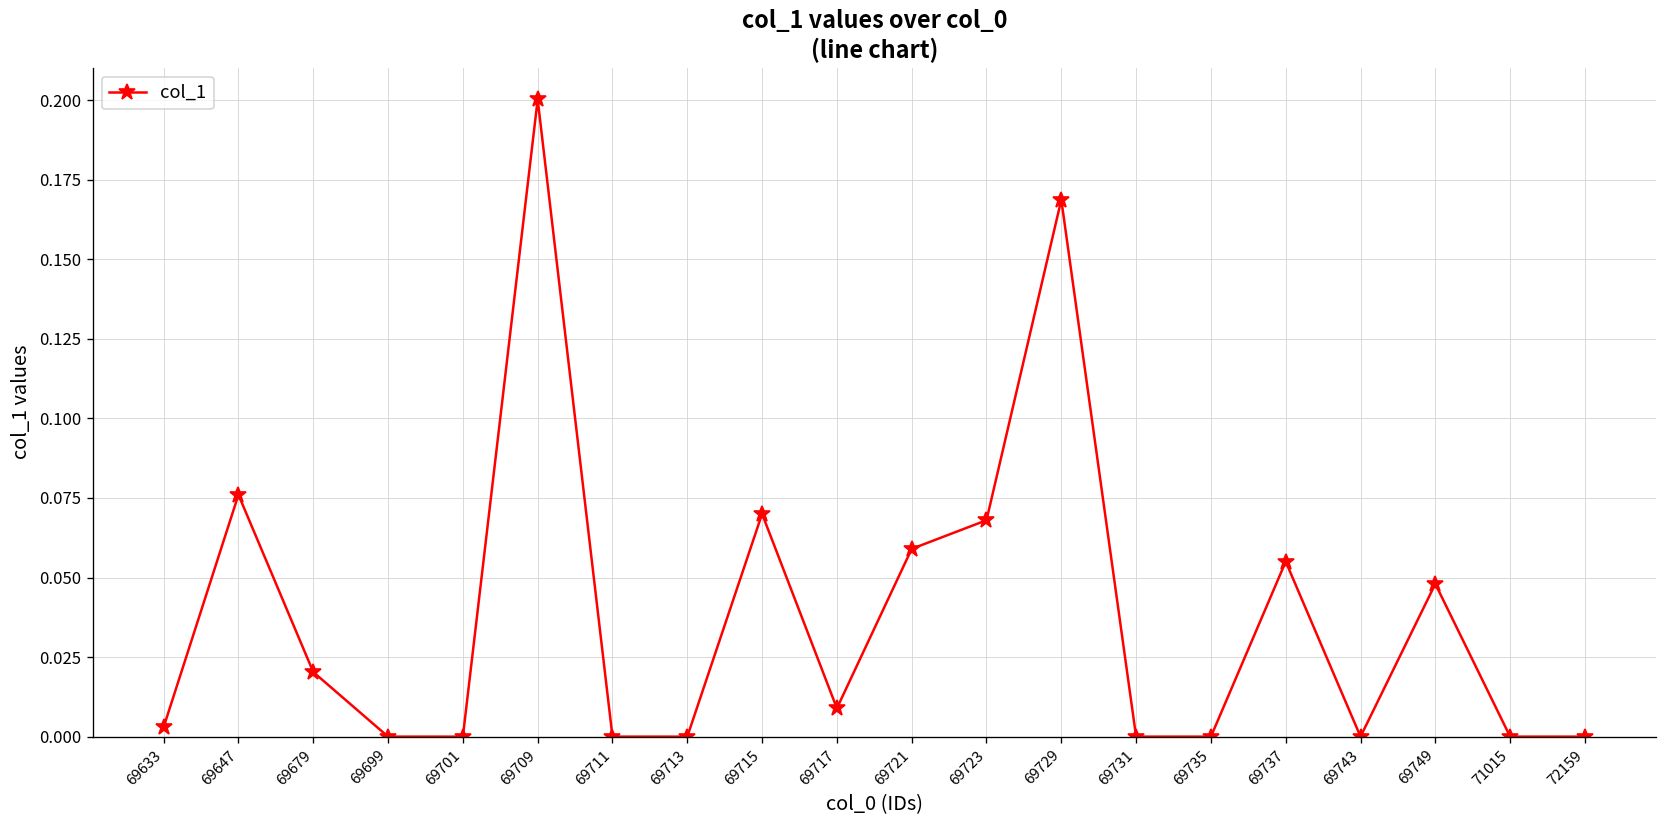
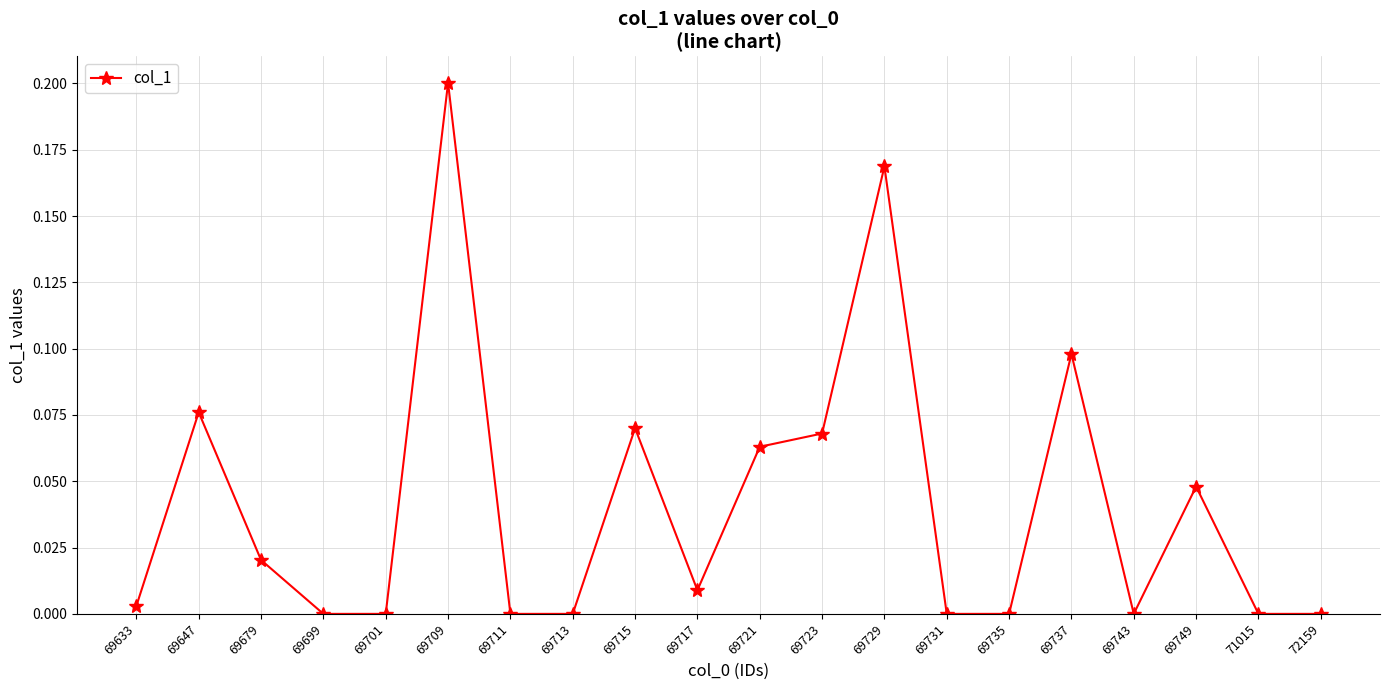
  {
    "69633": 0.003,
    "69647": 0.076,
    "69679": 0.020,
    "69699": 0.000,
    "69701": 0.000,
    "69709": 0.200,
    "69711": 0.000,
    "69713": 0.000,
    "69715": 0.070,
    "69717": 0.009,
-   "69721": 0.059,
+   "69721": 0.063,
    "69723": 0.068,
    "69729": 0.169,
    "69731": 0.000,
    "69735": 0.000,
-   "69737": 0.055,
+   "69737": 0.098,
    "69743": 0.000,
    "69749": 0.048,
    "71015": 0.000,
    "72159": 0.000
  }
